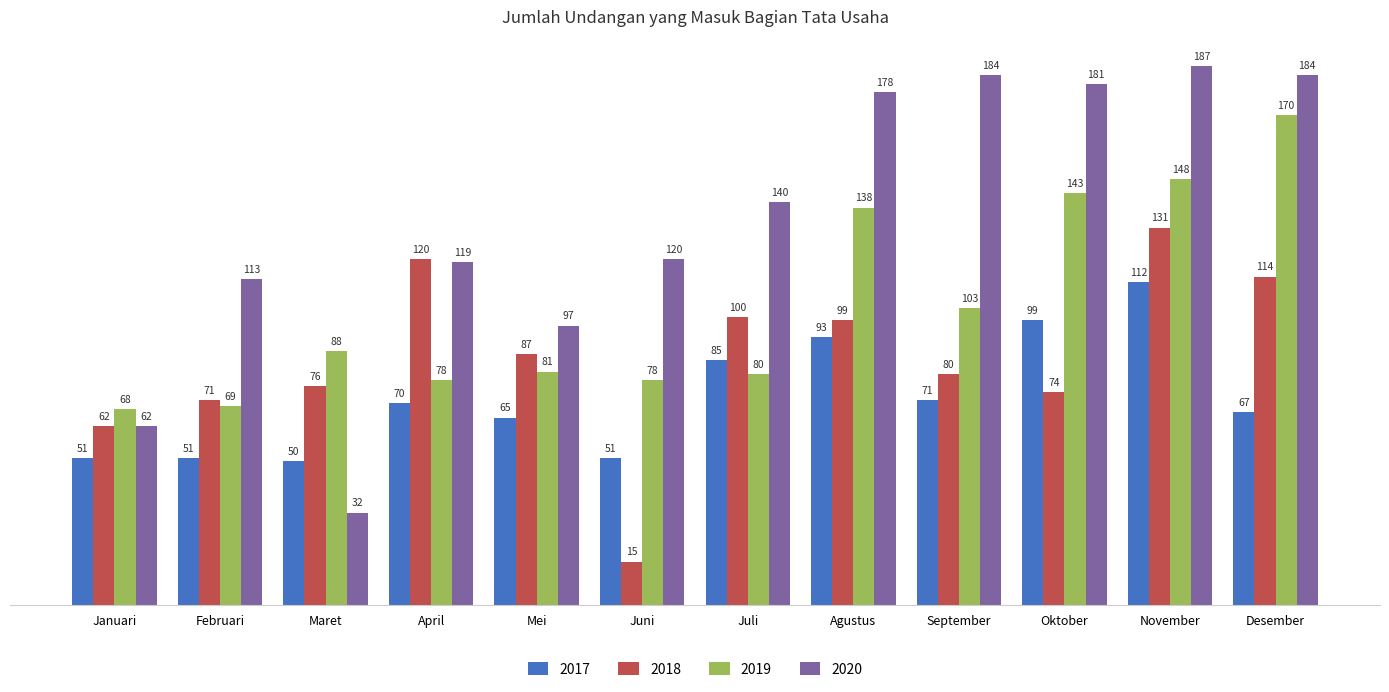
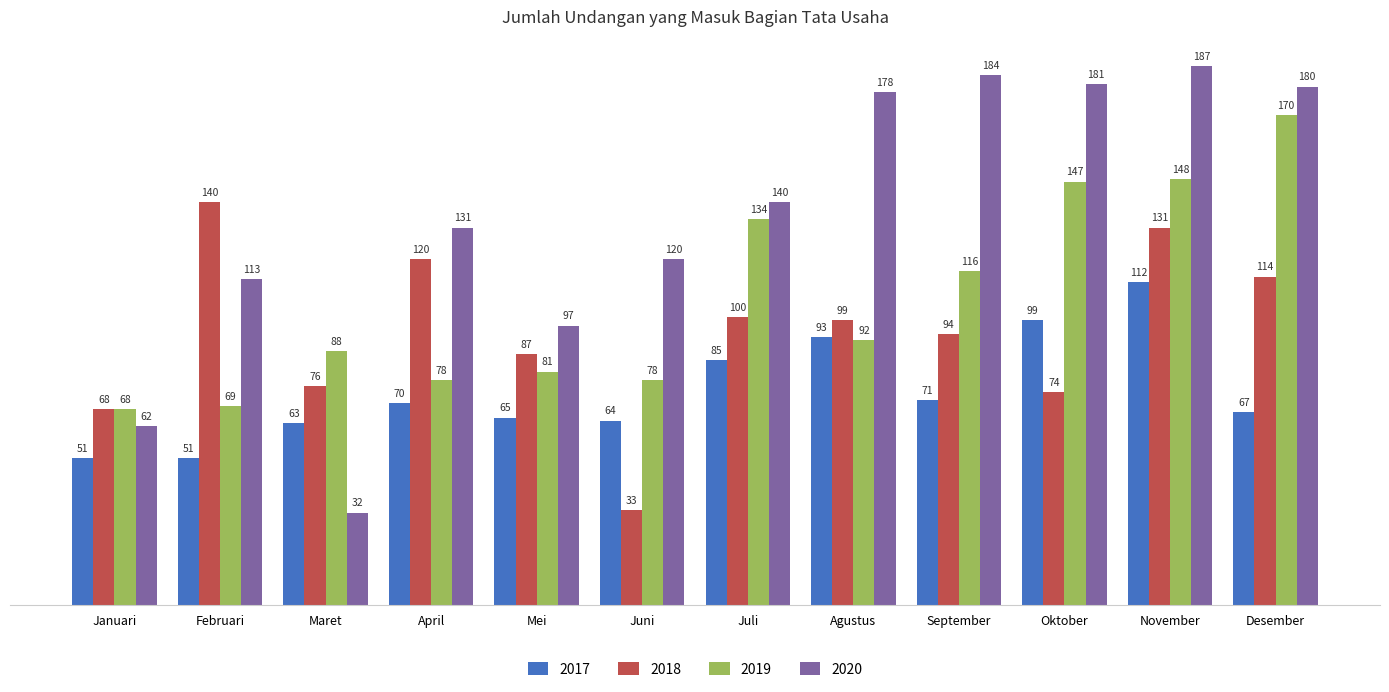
  {
    "2017": {
      "Januari": 51,
      "Februari": 51,
-     "Maret": 50,
+     "Maret": 63,
      "April": 70,
      "Mei": 65,
-     "Juni": 51,
+     "Juni": 64,
      "Juli": 85,
      "Agustus": 93,
      "September": 71,
      "Oktober": 99,
      "November": 112,
      "Desember": 67
    },
    "2018": {
-     "Januari": 62,
-     "Februari": 71,
+     "Januari": 68,
+     "Februari": 140,
      "Maret": 76,
      "April": 120,
      "Mei": 87,
-     "Juni": 15,
+     "Juni": 33,
      "Juli": 100,
      "Agustus": 99,
-     "September": 80,
+     "September": 94,
      "Oktober": 74,
      "November": 131,
      "Desember": 114
    },
    "2019": {
      "Januari": 68,
      "Februari": 69,
      "Maret": 88,
      "April": 78,
      "Mei": 81,
      "Juni": 78,
-     "Juli": 80,
-     "Agustus": 138,
-     "September": 103,
-     "Oktober": 143,
+     "Juli": 134,
+     "Agustus": 92,
+     "September": 116,
+     "Oktober": 147,
      "November": 148,
      "Desember": 170
    },
    "2020": {
      "Januari": 62,
      "Februari": 113,
      "Maret": 32,
-     "April": 119,
+     "April": 131,
      "Mei": 97,
      "Juni": 120,
      "Juli": 140,
      "Agustus": 178,
      "September": 184,
      "Oktober": 181,
      "November": 187,
-     "Desember": 184
+     "Desember": 180
    }
  }
